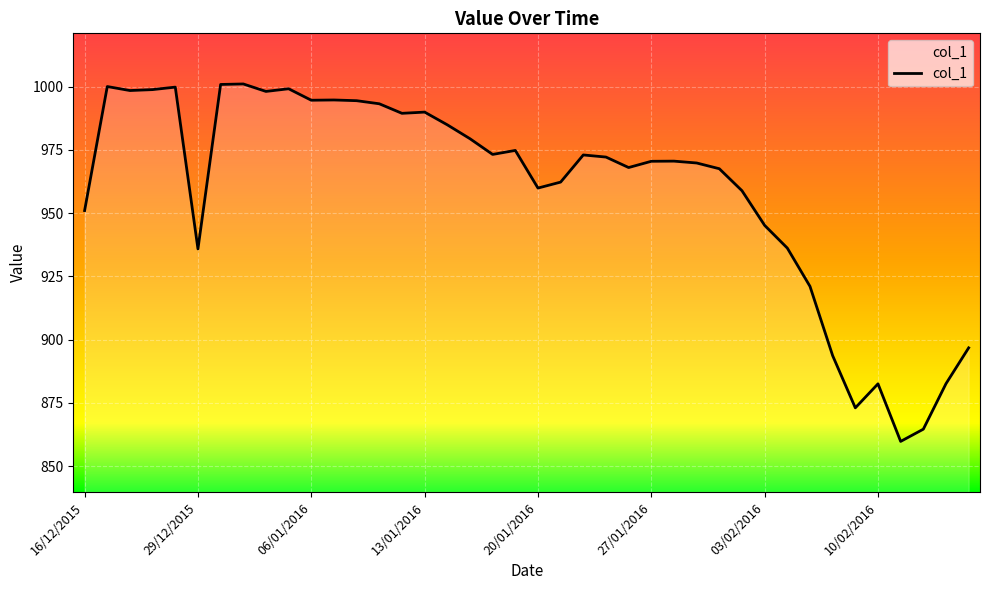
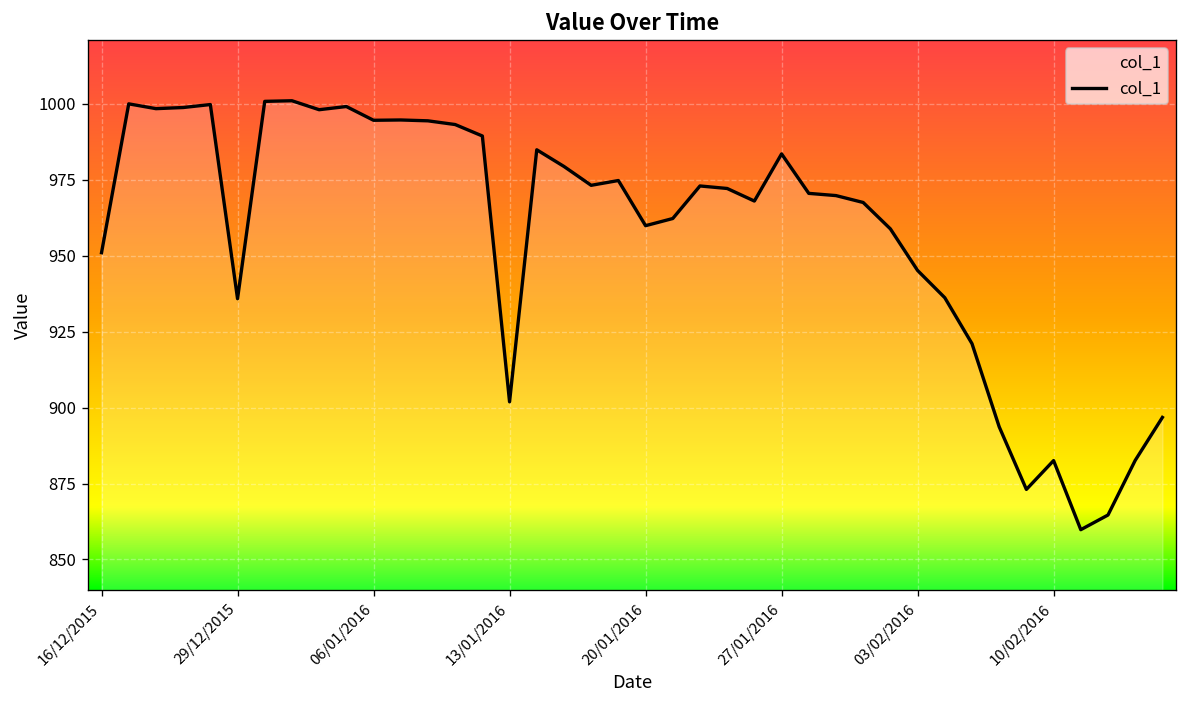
  {
    "16/12/2015": 951,
    "29/12/2015": 936,
    "06/01/2016": 995,
-   "13/01/2016": 990,
+   "13/01/2016": 902,
    "20/01/2016": 960,
-   "27/01/2016": 970,
+   "27/01/2016": 984,
    "03/02/2016": 945,
    "10/02/2016": 883
  }
